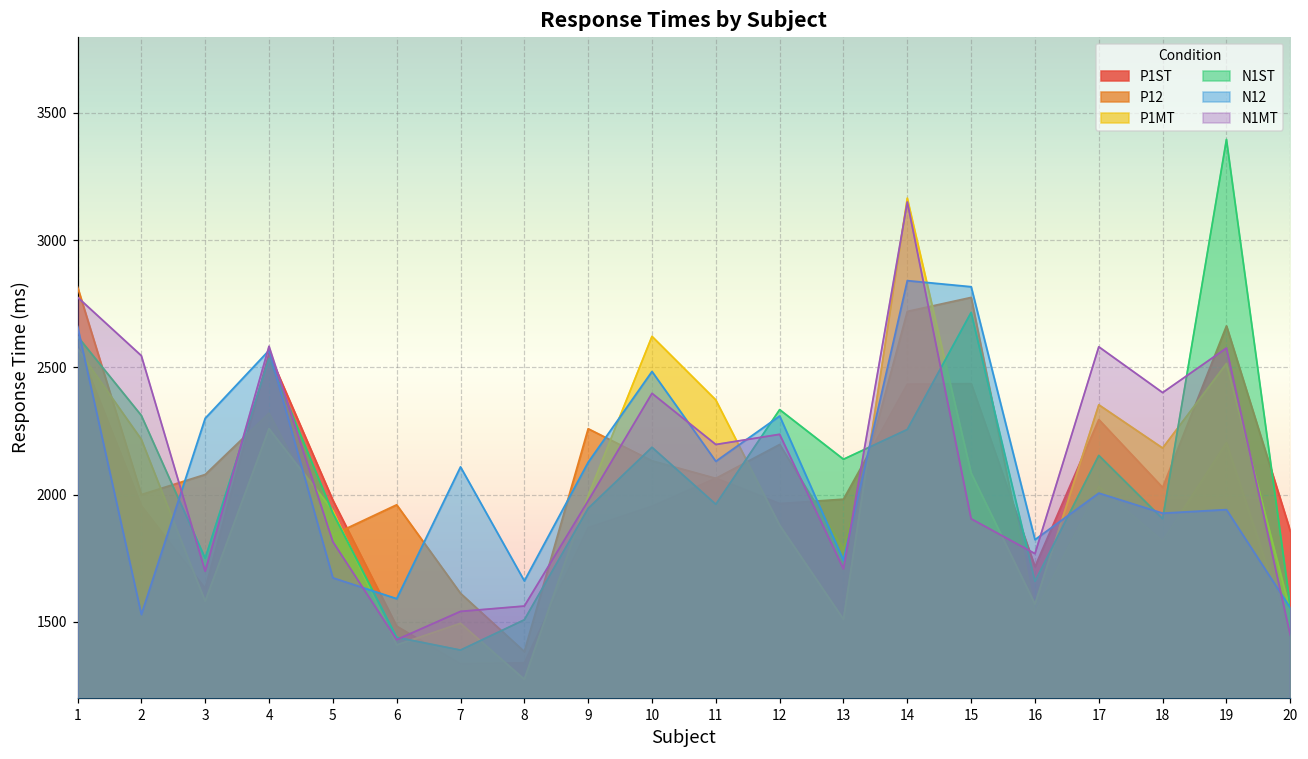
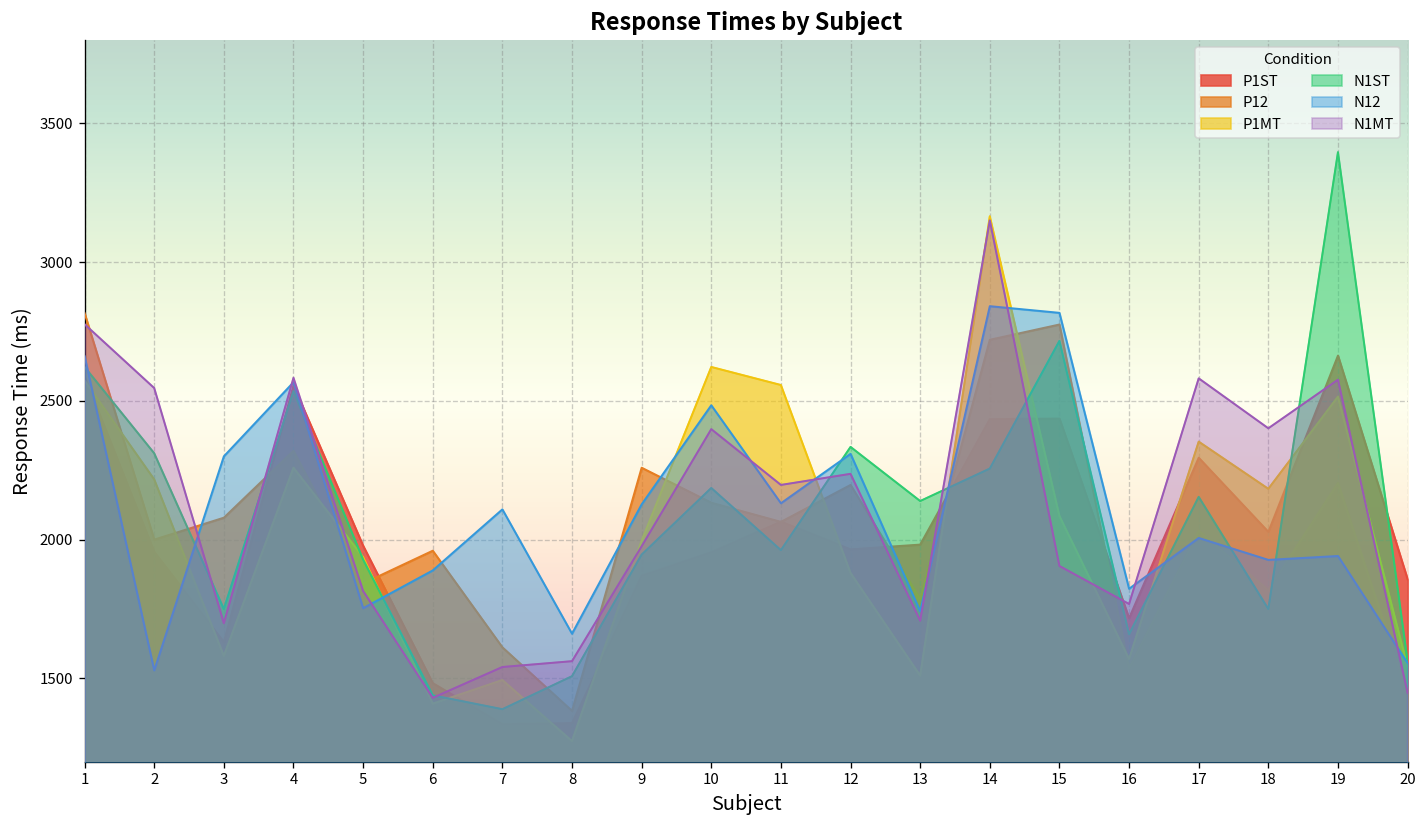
  {
    "P1MT": {
      "1": 2570,
      "2": 2220,
      "3": 1580,
      "4": 2260,
      "6": 1410,
      "7": 1490,
      "8": 1270,
      "9": 2000,
      "10": 2620,
-     "11": 2370,
+     "11": 2560,
      "12": 1880,
      "13": 1510,
      "14": 3170,
      "15": 2090,
      "16": 1570,
      "17": 2350,
      "18": 2180,
      "19": 2520,
      "20": 1540
    },
    "N1ST": {
      "1": 2620,
      "2": 2310,
      "3": 1750,
      "4": 2540,
      "7": 1390,
      "8": 1510,
      "9": 1950,
      "10": 2190,
      "11": 1960,
      "12": 2330,
      "13": 2140,
      "14": 2260,
      "15": 2720,
      "16": 1660,
      "17": 2150,
-     "18": 1910,
+     "18": 1750,
      "19": 3400
    },
    "N12": {
      "1": 2660,
      "2": 1530,
      "3": 2300,
      "4": 2570,
-     "5": 1670,
-     "6": 1590,
+     "5": 1750,
+     "6": 1890,
      "7": 2110,
      "8": 1660,
      "9": 2130,
      "10": 2480,
      "11": 2130,
      "12": 2310,
      "13": 1740,
      "14": 2840,
      "15": 2820,
      "16": 1820,
      "17": 2010,
      "18": 1930,
      "19": 1940
    },
    "N1MT": {
      "1": 2780,
      "2": 2550,
      "3": 1700,
      "4": 2580,
      "5": 1820,
      "7": 1540,
      "8": 1560,
      "9": 1980,
      "10": 2400,
      "11": 2200,
      "12": 2240,
      "13": 1710,
      "14": 3150,
      "15": 1910,
      "16": 1770,
      "17": 2580,
      "18": 2400,
      "19": 2580
    }
  }
